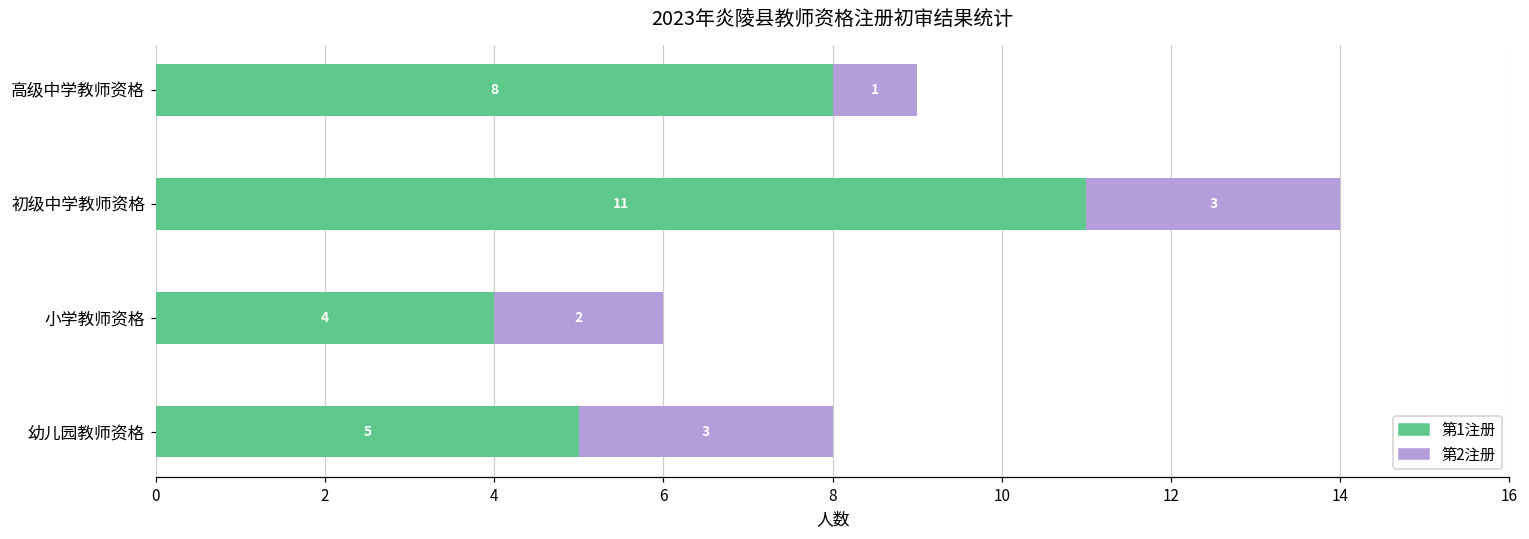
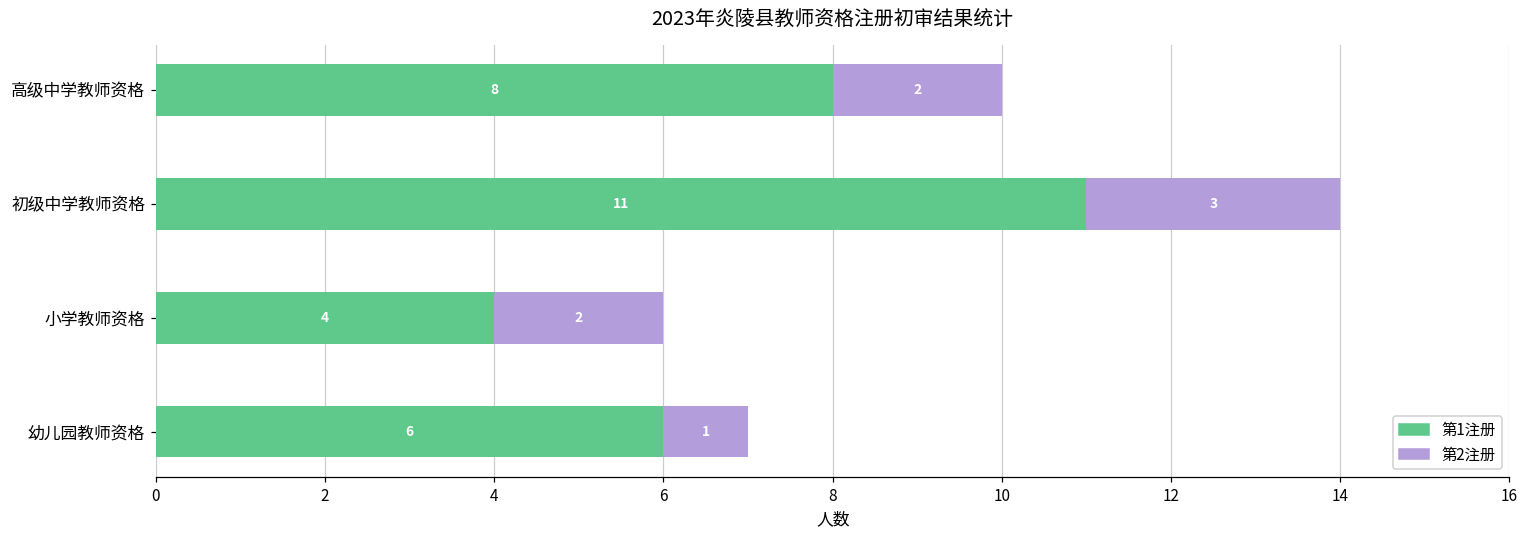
  {
    "第1注册": {
      "高级中学教师资格": 8,
      "初级中学教师资格": 11,
      "小学教师资格": 4,
-     "幼儿园教师资格": 5
+     "幼儿园教师资格": 6
    },
    "第2注册": {
-     "高级中学教师资格": 1,
+     "高级中学教师资格": 2,
      "初级中学教师资格": 3,
      "小学教师资格": 2,
-     "幼儿园教师资格": 3
+     "幼儿园教师资格": 1
    }
  }
